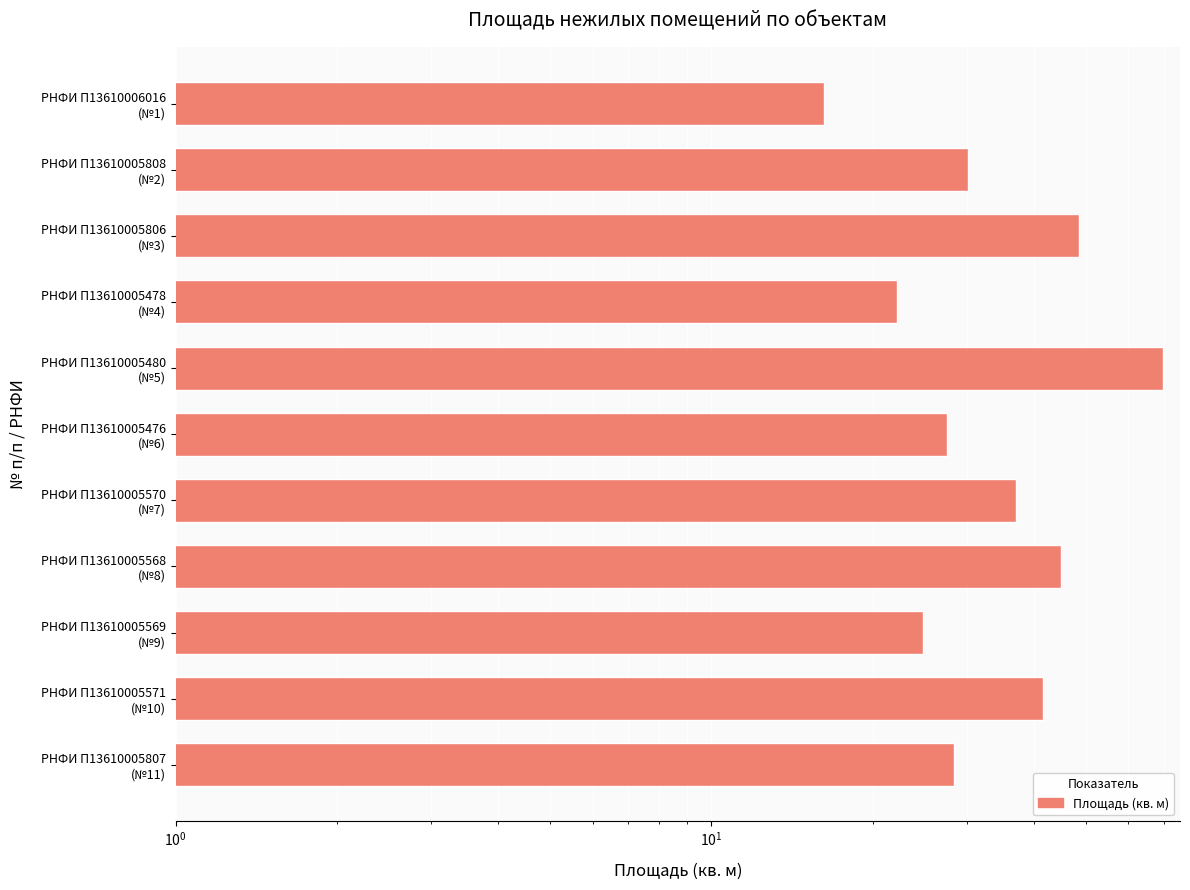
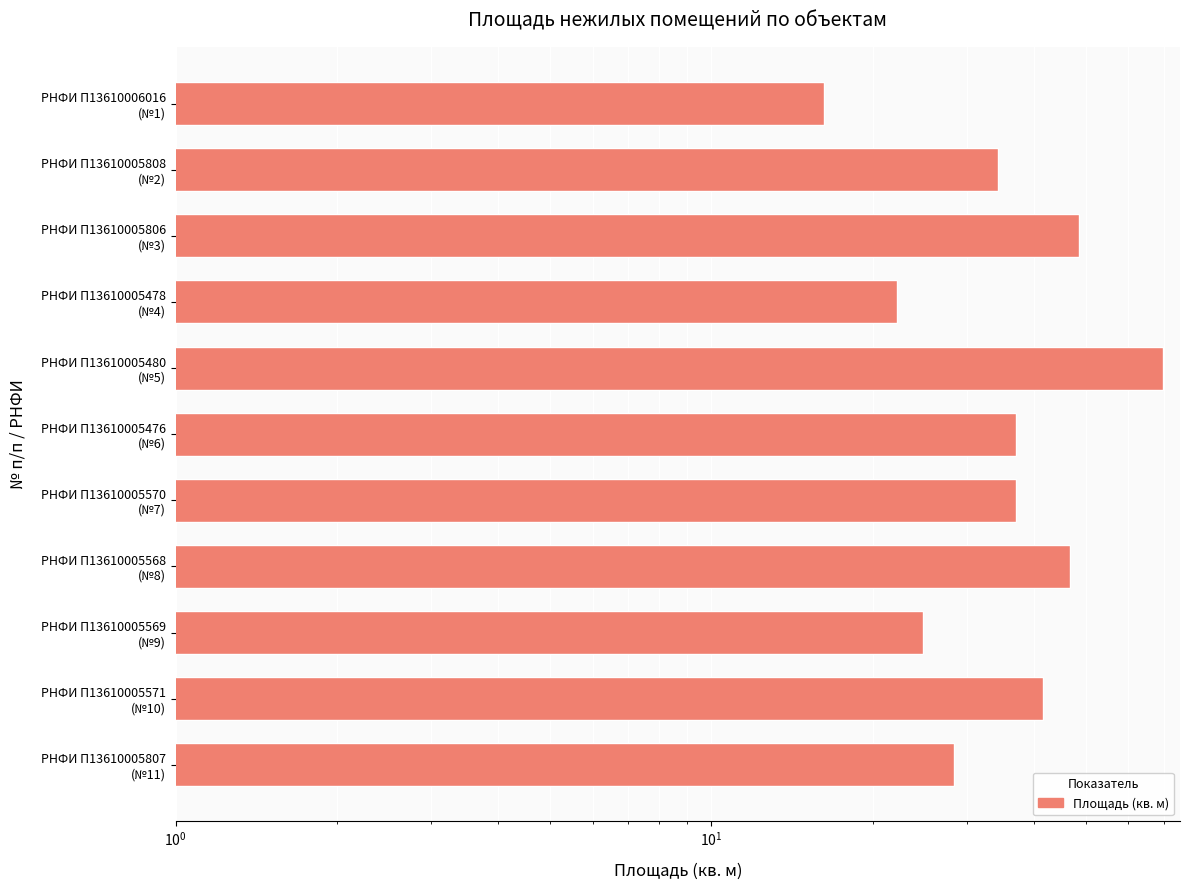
  {
    "РНФИ П13610006016 (№1)": 16.2,
-   "РНФИ П13610005808 (№2)": 30,
+   "РНФИ П13610005808 (№2)": 34,
    "РНФИ П13610005806 (№3)": 49,
    "РНФИ П13610005478 (№4)": 22,
    "РНФИ П13610005480 (№5)": 70,
-   "РНФИ П13610005476 (№6)": 28,
+   "РНФИ П13610005476 (№6)": 37,
    "РНФИ П13610005570 (№7)": 37,
-   "РНФИ П13610005568 (№8)": 45,
+   "РНФИ П13610005568 (№8)": 47,
    "РНФИ П13610005569 (№9)": 25,
    "РНФИ П13610005571 (№10)": 42,
    "РНФИ П13610005807 (№11)": 28
  }
